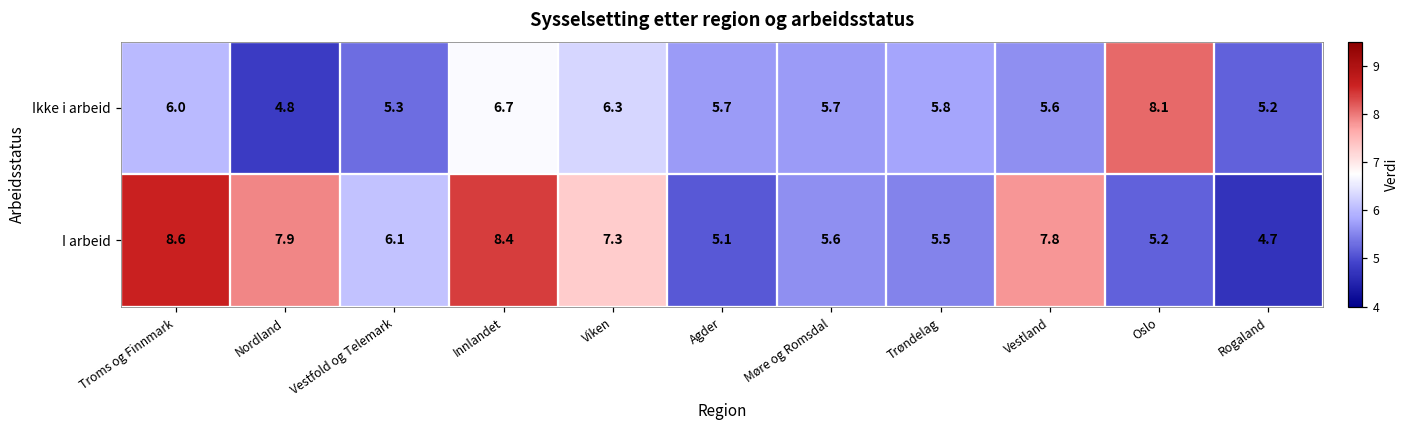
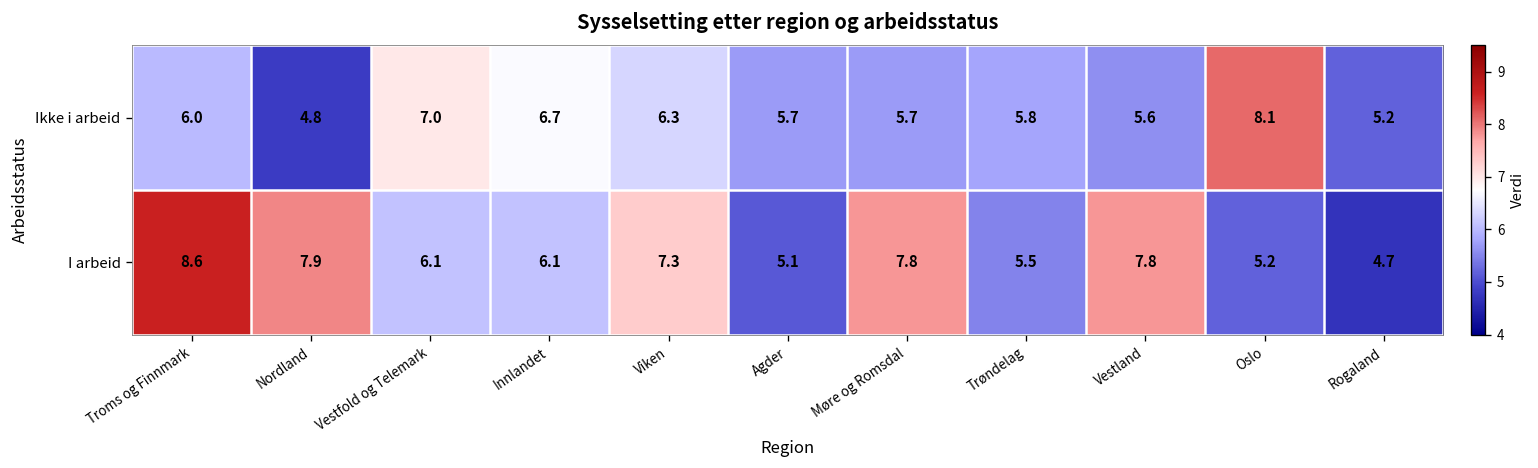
  {
    "Ikke i arbeid": {
      "Troms og Finnmark": 6.0,
      "Nordland": 4.8,
-     "Vestfold og Telemark": 5.3,
+     "Vestfold og Telemark": 7.0,
      "Innlandet": 6.7,
      "Viken": 6.3,
      "Agder": 5.7,
      "Møre og Romsdal": 5.7,
      "Trøndelag": 5.8,
      "Vestland": 5.6,
      "Oslo": 8.1,
      "Rogaland": 5.2
    },
    "I arbeid": {
      "Troms og Finnmark": 8.6,
      "Nordland": 7.9,
      "Vestfold og Telemark": 6.1,
-     "Innlandet": 8.4,
+     "Innlandet": 6.1,
      "Viken": 7.3,
      "Agder": 5.1,
-     "Møre og Romsdal": 5.6,
+     "Møre og Romsdal": 7.8,
      "Trøndelag": 5.5,
      "Vestland": 7.8,
      "Oslo": 5.2,
      "Rogaland": 4.7
    }
  }
